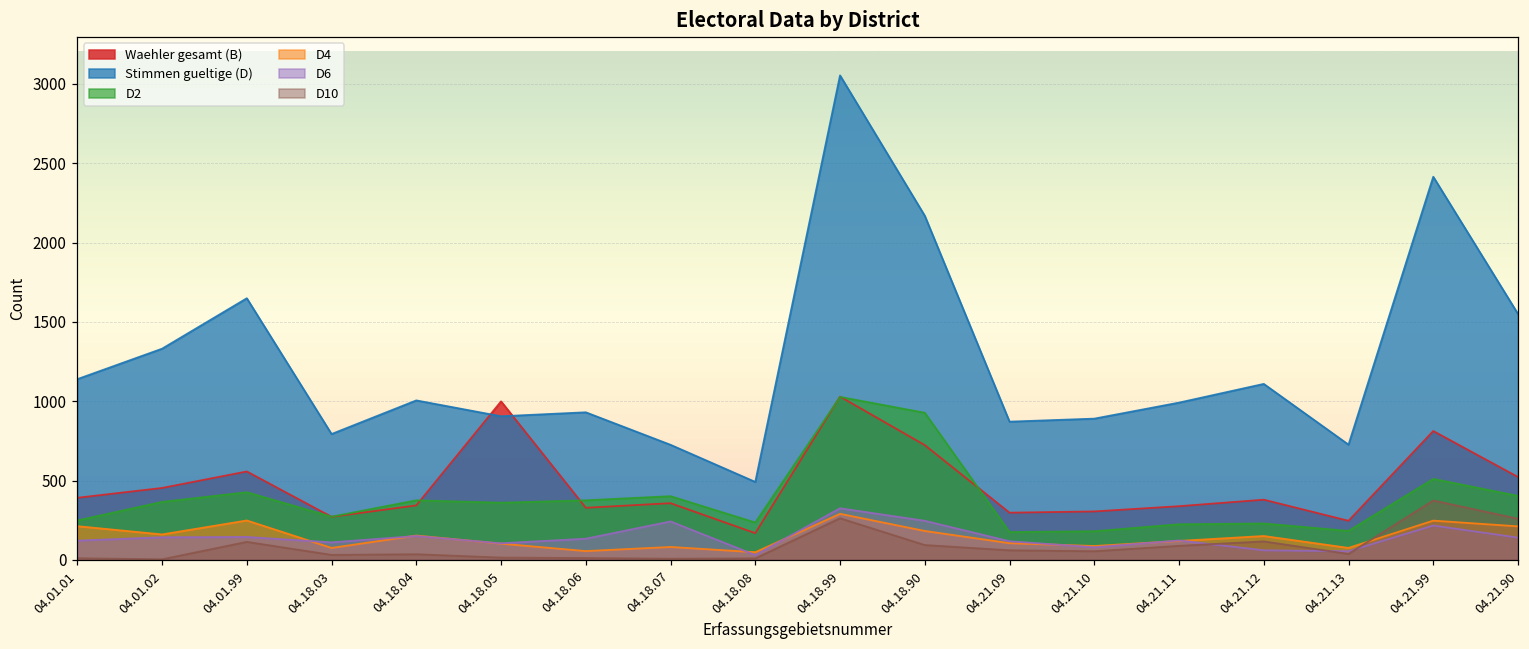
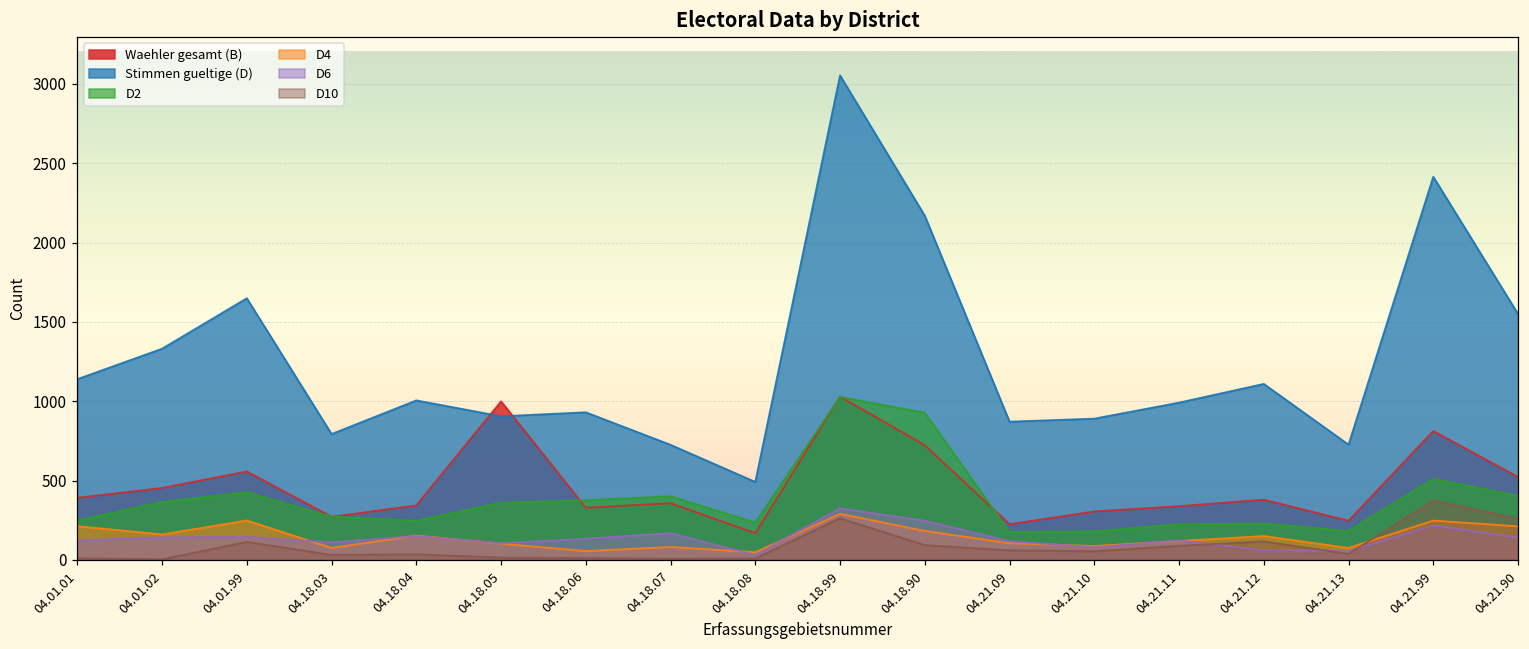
  {
    "Waehler gesamt (B)": {
      "04.01.01": 390,
      "04.01.02": 450,
      "04.01.99": 560,
      "04.18.04": 340,
      "04.18.05": 1000,
      "04.18.06": 330,
      "04.18.07": 360,
      "04.18.08": 170,
      "04.18.90": 720,
-     "04.21.09": 300,
+     "04.21.09": 220,
      "04.21.10": 310,
      "04.21.11": 340,
      "04.21.12": 380,
      "04.21.13": 250,
      "04.21.99": 810,
      "04.21.90": 520
    },
    "Stimmen gueltige (D)": {
      "04.01.01": 1140,
      "04.01.02": 1330,
      "04.01.99": 1650,
      "04.18.03": 790,
      "04.18.04": 1010,
      "04.18.05": 910,
      "04.18.06": 930,
      "04.18.07": 730,
      "04.18.08": 490,
      "04.18.99": 3050,
      "04.18.90": 2170,
      "04.21.09": 870,
      "04.21.10": 890,
      "04.21.11": 990,
      "04.21.12": 1110,
      "04.21.13": 730,
      "04.21.99": 2420,
      "04.21.90": 1550
    },
    "D2": {
      "04.01.01": 250,
      "04.01.02": 370,
      "04.01.99": 430,
-     "04.18.04": 380,
+     "04.18.04": 250,
      "04.18.05": 360,
      "04.18.06": 380,
      "04.18.07": 400,
      "04.18.08": 240,
      "04.18.90": 930,
      "04.21.09": 180,
      "04.21.10": 180,
      "04.21.11": 220,
      "04.21.12": 230,
      "04.21.13": 180,
      "04.21.99": 510,
      "04.21.90": 400
    },
    "D4": {
      "04.01.01": 210,
      "04.01.02": 160,
      "04.01.99": 250,
      "04.18.03": 80,
      "04.18.06": 60,
      "04.18.07": 80,
      "04.18.08": 50,
      "04.18.99": 290,
      "04.18.90": 180,
      "04.21.12": 150,
      "04.21.13": 80,
      "04.21.99": 250,
      "04.21.90": 210
    },
    "D6": {
      "04.01.01": 120,
      "04.01.02": 140,
      "04.01.99": 140,
      "04.18.03": 110,
      "04.18.06": 130,
-     "04.18.07": 240,
+     "04.18.07": 170,
      "04.18.08": 30,
      "04.18.99": 330,
      "04.18.90": 250,
      "04.21.12": 60,
      "04.21.99": 220,
      "04.21.90": 140
    },
    "D10": {
      "04.01.01": 10,
      "04.01.02": 0,
      "04.01.99": 110,
      "04.18.03": 30,
      "04.18.04": 40,
      "04.18.05": 10,
      "04.18.06": 10,
      "04.18.07": 10,
      "04.18.08": 10,
      "04.18.99": 260,
      "04.18.90": 90,
      "04.21.09": 60,
      "04.21.10": 50,
      "04.21.11": 90,
      "04.21.12": 120,
      "04.21.99": 370,
      "04.21.90": 260
    }
  }
